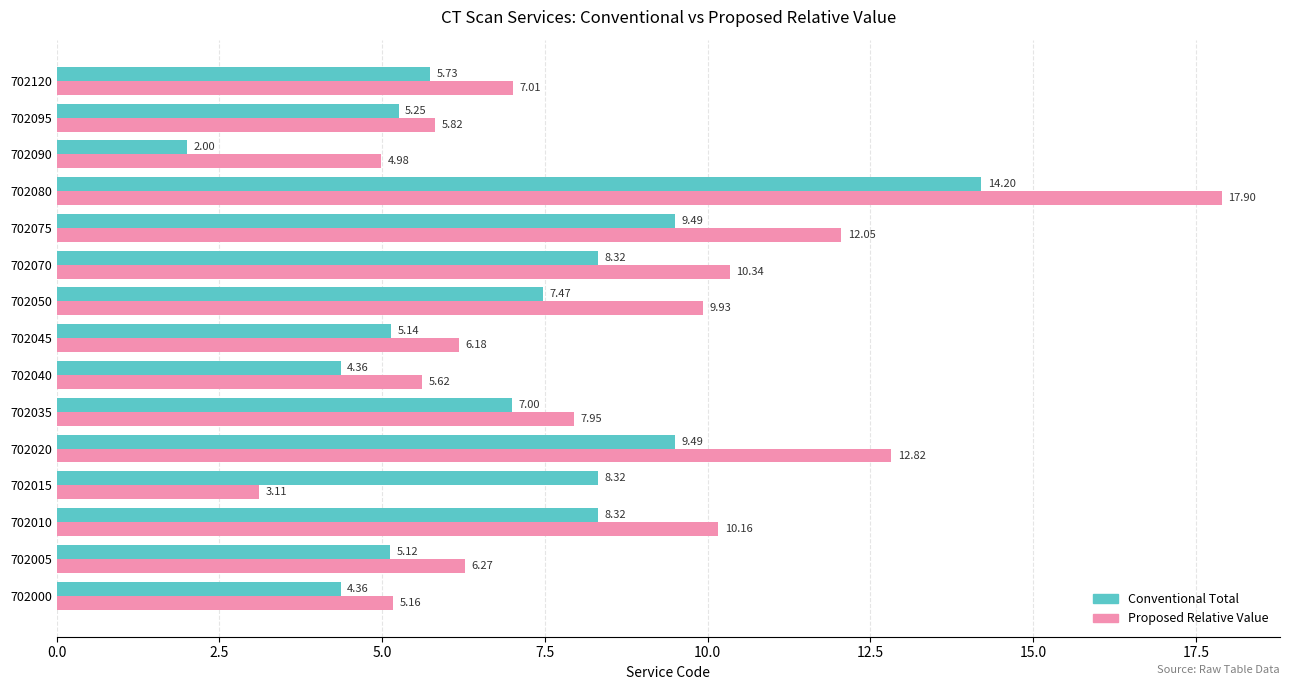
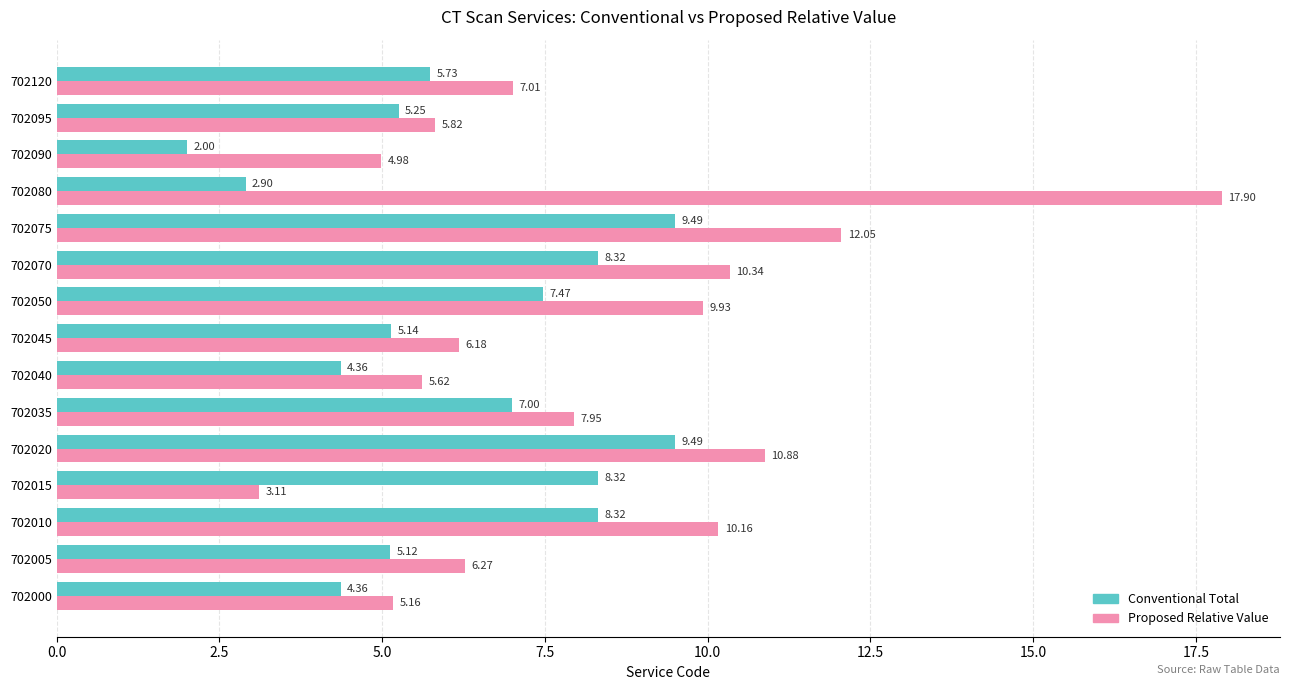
  {
    "Conventional Total": {
      "702120": 5.73,
      "702095": 5.25,
      "702090": 2.00,
-     "702080": 14.20,
+     "702080": 2.90,
      "702075": 9.49,
      "702070": 8.32,
      "702050": 7.47,
      "702045": 5.14,
      "702040": 4.36,
      "702035": 7.00,
      "702020": 9.49,
      "702015": 8.32,
      "702010": 8.32,
      "702005": 5.12,
      "702000": 4.36
    },
    "Proposed Relative Value": {
      "702120": 7.01,
      "702095": 5.82,
      "702090": 4.98,
      "702080": 17.90,
      "702075": 12.05,
      "702070": 10.34,
      "702050": 9.93,
      "702045": 6.18,
      "702040": 5.62,
      "702035": 7.95,
-     "702020": 12.82,
+     "702020": 10.88,
      "702015": 3.11,
      "702010": 10.16,
      "702005": 6.27,
      "702000": 5.16
    }
  }
